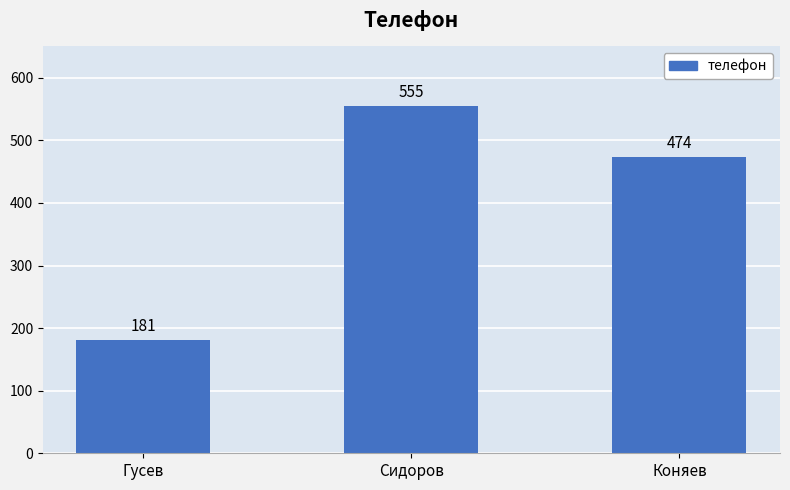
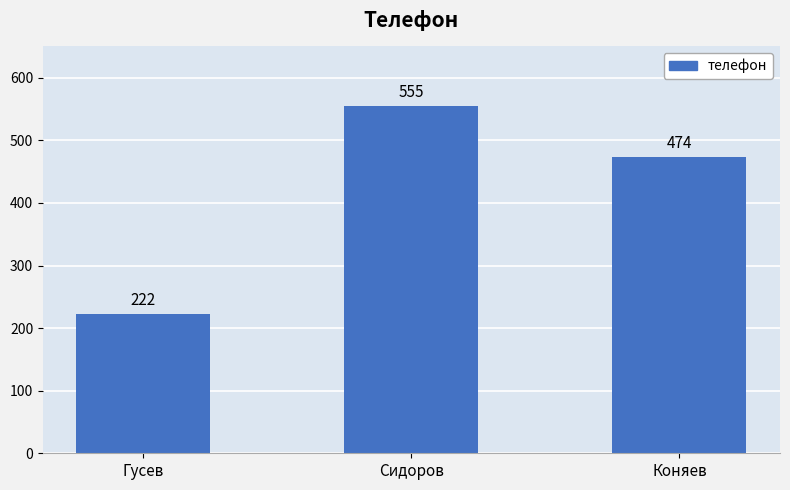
  {
-   "Гусев": 181,
+   "Гусев": 222,
    "Сидоров": 555,
    "Коняев": 474
  }
